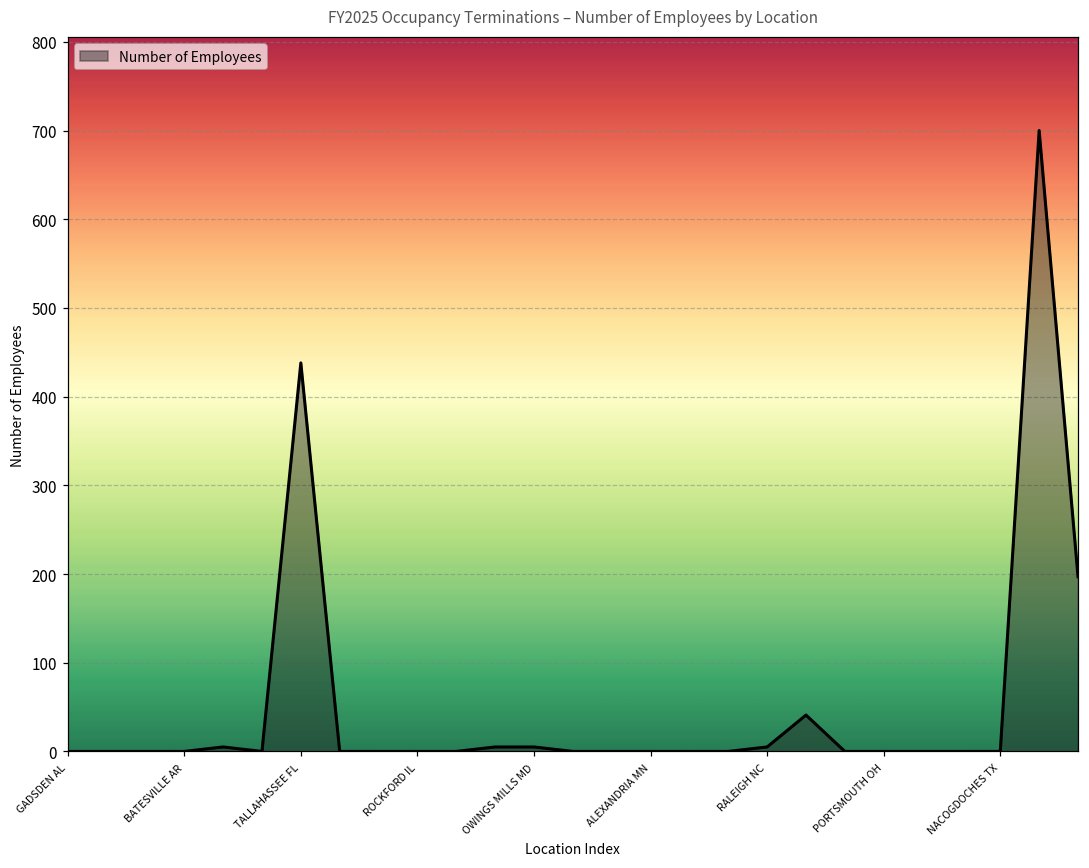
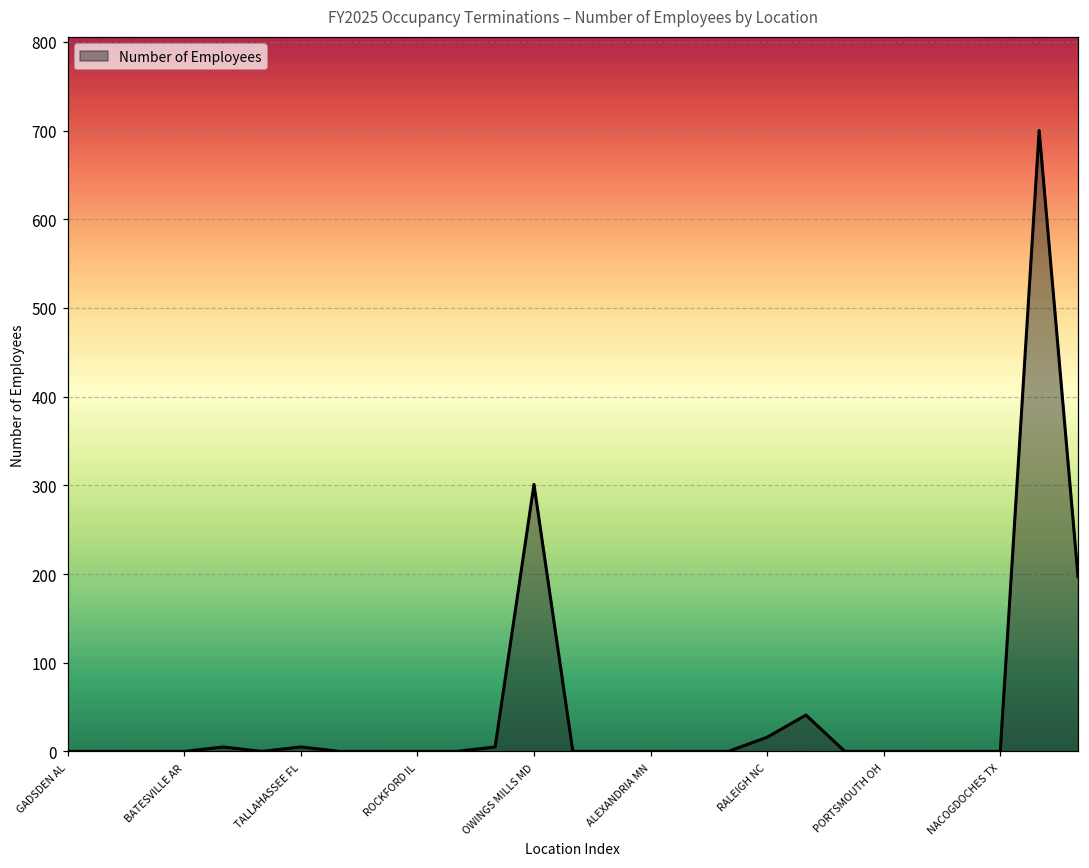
  {
    "GADSDEN AL": 0,
    "BATESVILLE AR": 0,
-   "TALLAHASSEE FL": 440,
+   "TALLAHASSEE FL": 10,
    "ROCKFORD IL": 0,
-   "OWINGS MILLS MD": 10,
+   "OWINGS MILLS MD": 300,
    "ALEXANDRIA MN": 0,
-   "RALEIGH NC": 10,
+   "RALEIGH NC": 20,
    "PORTSMOUTH OH": 0,
    "NACOGDOCHES TX": 0
  }
